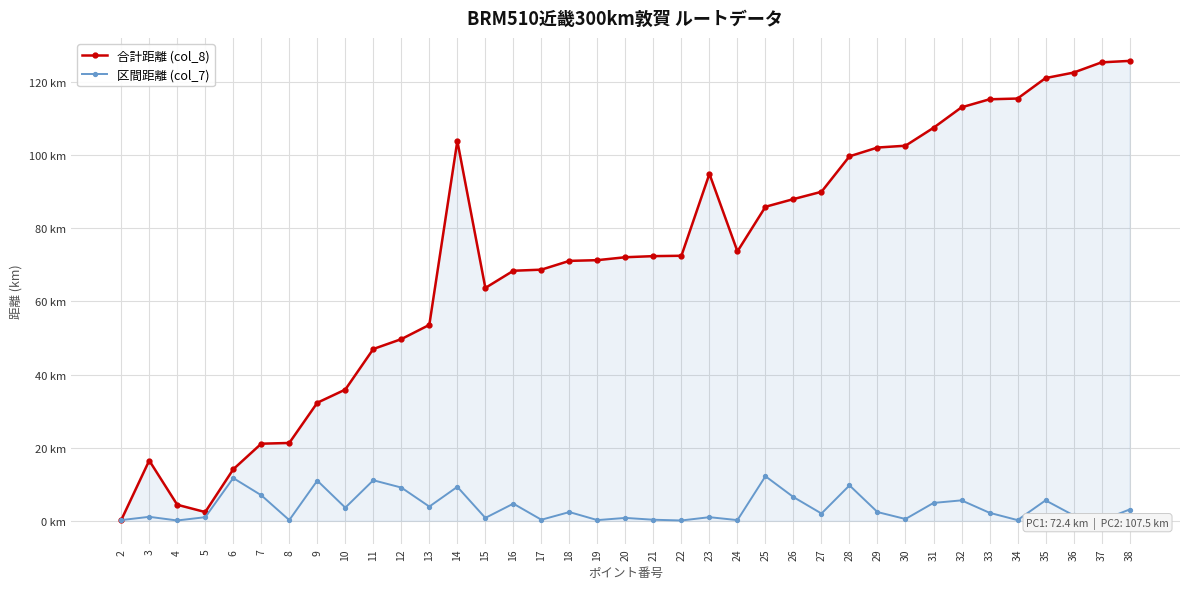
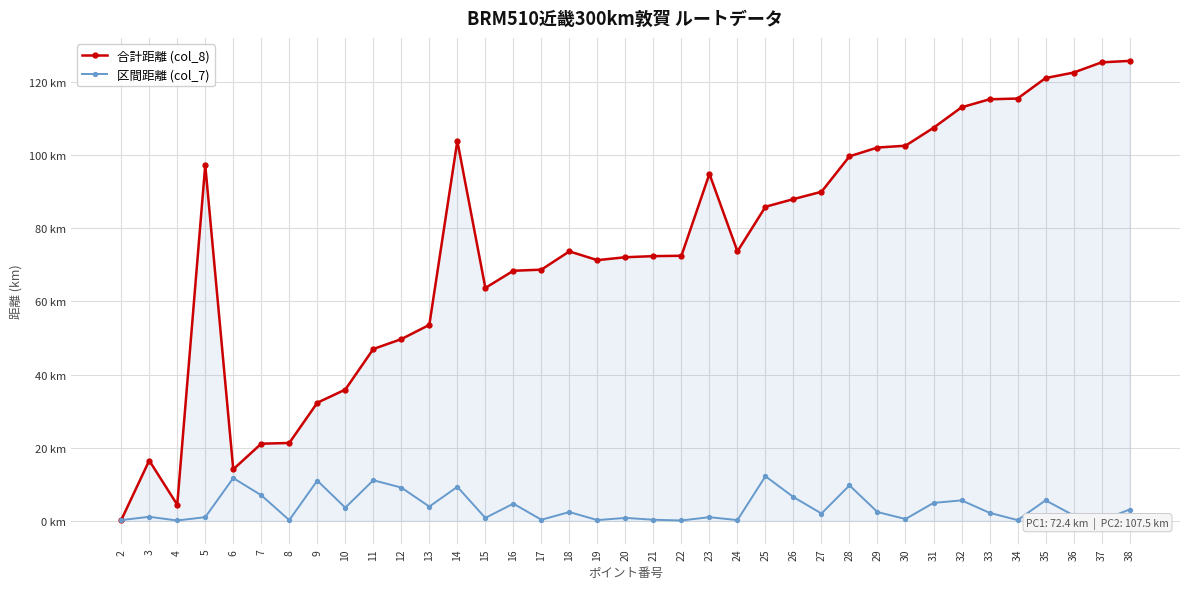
  {
    "合計距離 (col_8)": {
      "3": "17 km",
      "4": "4 km",
-     "5": "2 km",
+     "5": "97 km",
      "6": "14 km",
      "7": "21 km",
      "8": "21 km",
      "9": "32 km",
      "10": "36 km",
      "11": "47 km",
      "12": "50 km",
      "13": "54 km",
      "14": "104 km",
      "15": "64 km",
      "16": "68 km",
      "17": "69 km",
-     "18": "71 km",
+     "18": "74 km",
      "19": "71 km",
      "20": "72 km",
      "21": "72 km",
      "22": "73 km",
      "23": "95 km",
      "24": "74 km",
      "25": "86 km",
      "26": "88 km",
      "27": "90 km",
      "28": "100 km",
      "29": "102 km",
      "30": "103 km",
      "31": "108 km",
      "32": "113 km",
      "33": "115 km",
      "34": "116 km",
      "35": "121 km",
      "36": "123 km",
      "37": "125 km",
      "38": "126 km"
    },
    "区間距離 (col_7)": {
      "3": "1 km",
      "4": "0 km",
      "5": "1 km",
      "6": "12 km",
      "7": "7 km",
      "8": "0 km",
      "9": "11 km",
      "10": "4 km",
      "11": "11 km",
      "12": "9 km",
      "13": "4 km",
      "14": "9 km",
      "15": "1 km",
      "16": "5 km",
      "17": "0 km",
      "18": "2 km",
      "19": "0 km",
      "20": "1 km",
      "21": "0 km",
      "22": "0 km",
      "23": "1 km",
      "24": "0 km",
      "25": "12 km",
      "26": "7 km",
      "27": "2 km",
      "28": "10 km",
      "29": "2 km",
      "30": "1 km",
      "31": "5 km",
      "32": "6 km",
      "33": "2 km",
      "34": "0 km",
      "35": "6 km",
      "38": "3 km"
    }
  }
